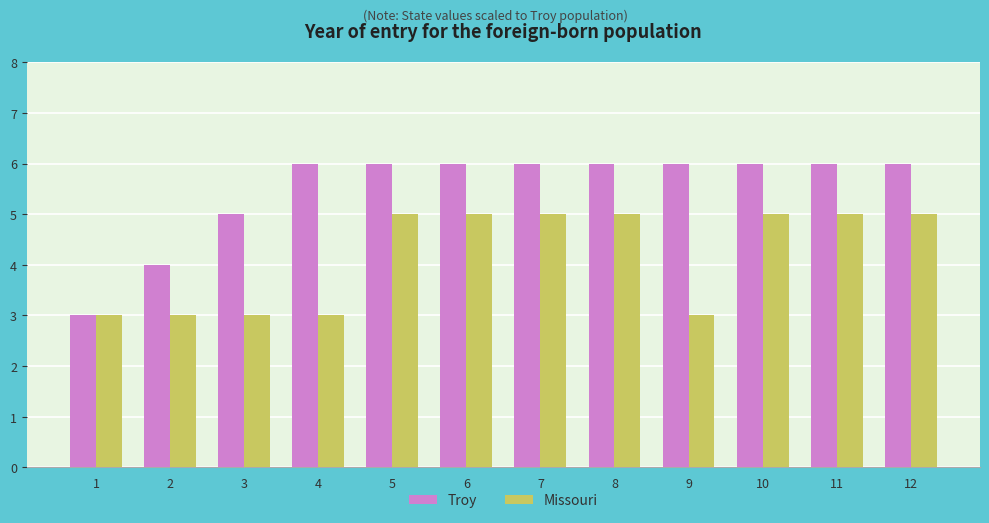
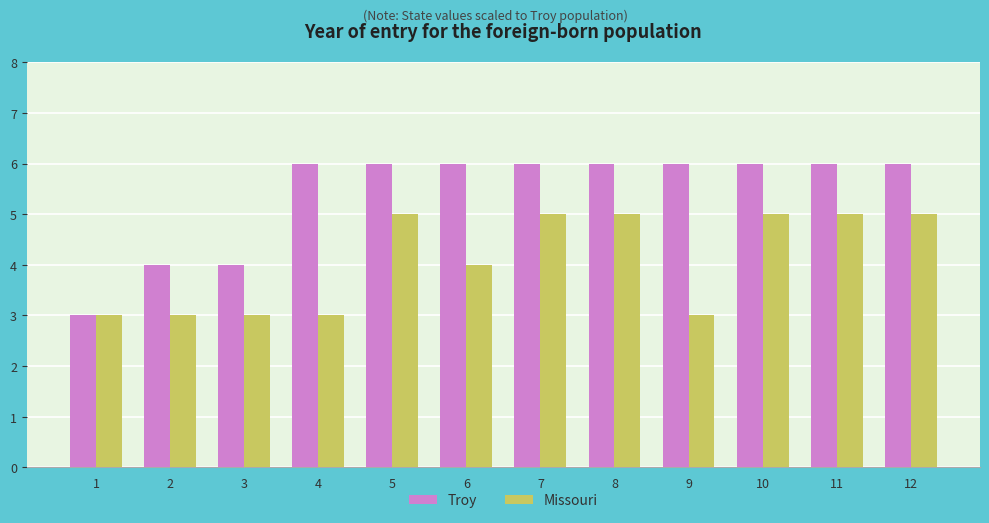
  {
    "Troy": {
      "1": 3,
      "2": 4,
-     "3": 5,
+     "3": 4,
      "4": 6,
      "5": 6,
      "6": 6,
      "7": 6,
      "8": 6,
      "9": 6,
      "10": 6,
      "11": 6,
      "12": 6
    },
    "Missouri": {
      "1": 3,
      "2": 3,
      "3": 3,
      "4": 3,
      "5": 5,
-     "6": 5,
+     "6": 4,
      "7": 5,
      "8": 5,
      "9": 3,
      "10": 5,
      "11": 5,
      "12": 5
    }
  }
